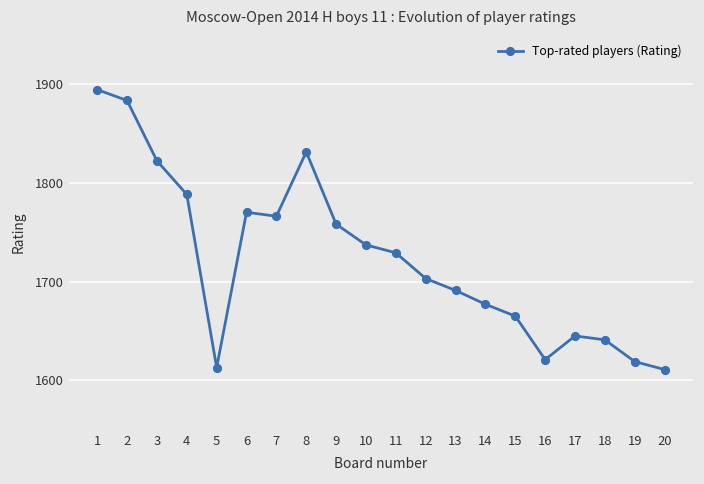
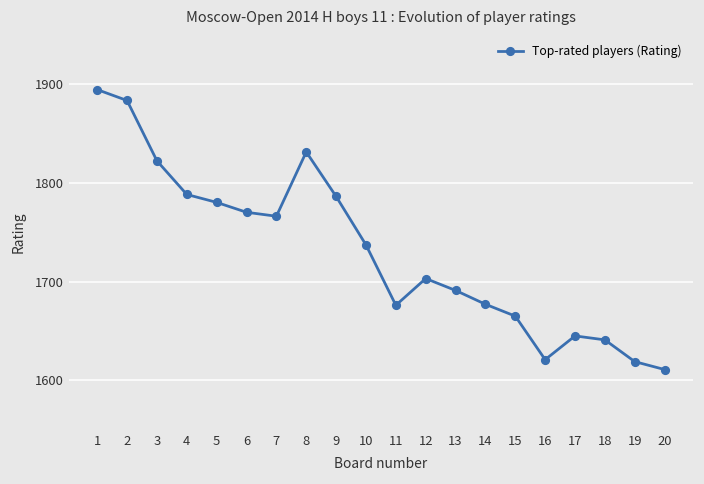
  {
    "1": 1890,
    "2": 1880,
    "3": 1820,
    "4": 1790,
-   "5": 1610,
+   "5": 1780,
    "6": 1770,
    "7": 1770,
    "8": 1830,
-   "9": 1760,
+   "9": 1790,
    "10": 1740,
-   "11": 1730,
+   "11": 1680,
    "12": 1700,
    "13": 1690,
    "14": 1680,
    "15": 1670,
    "16": 1620,
    "17": 1650,
    "18": 1640,
    "19": 1620,
    "20": 1610
  }
